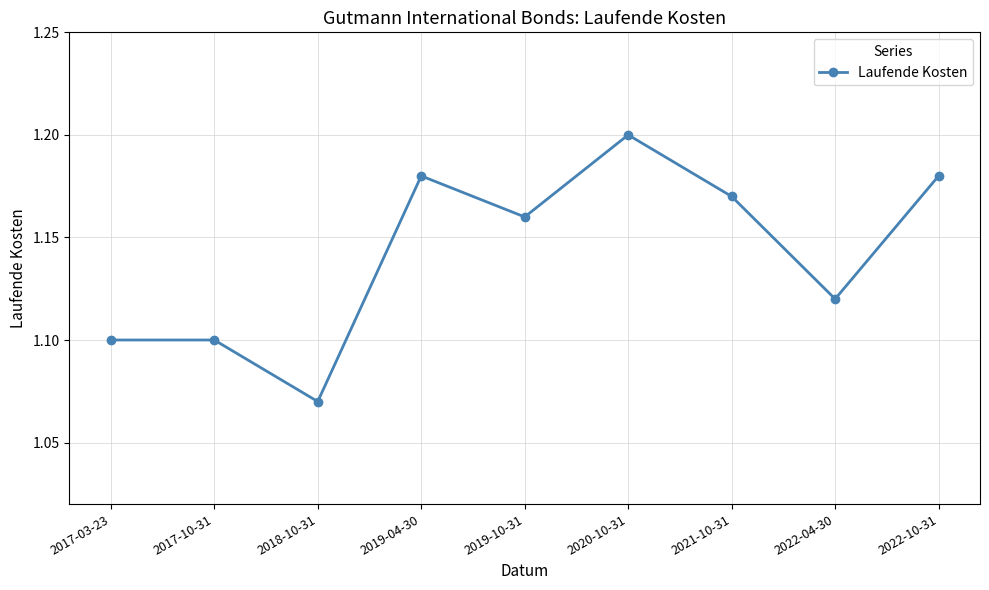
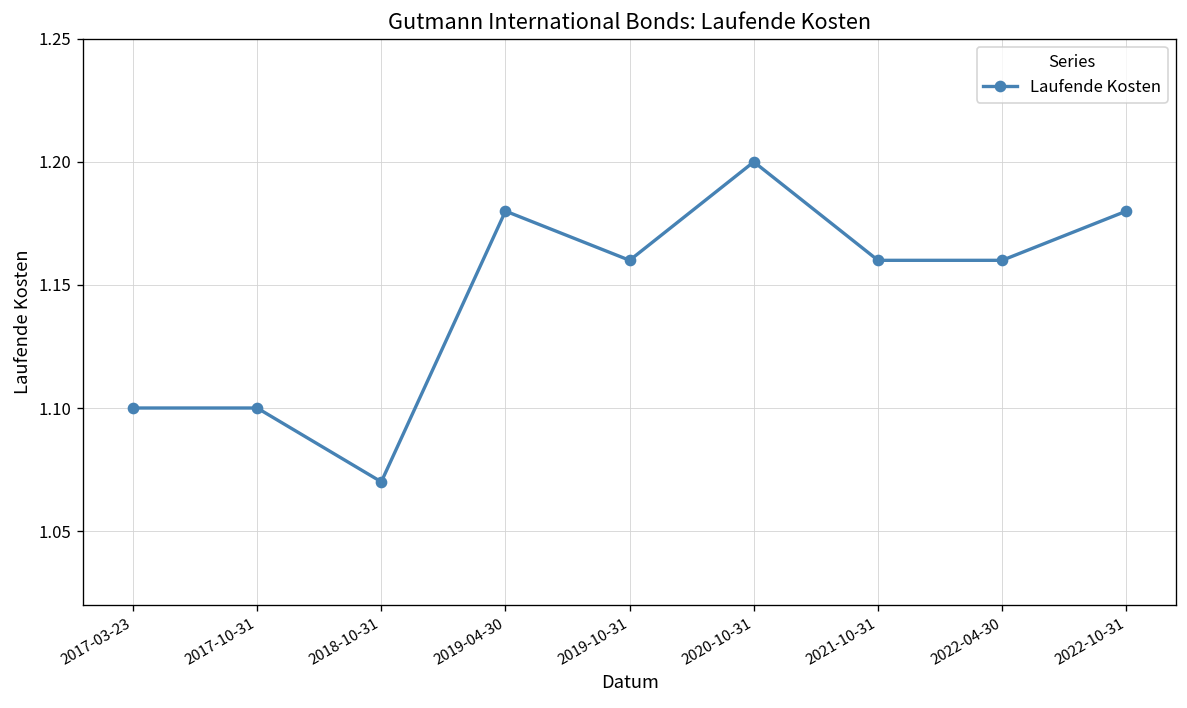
  {
    "2017-03-23": 1.10,
    "2017-10-31": 1.10,
    "2018-10-31": 1.07,
    "2019-04-30": 1.18,
    "2019-10-31": 1.16,
    "2020-10-31": 1.20,
-   "2021-10-31": 1.17,
-   "2022-04-30": 1.12,
+   "2021-10-31": 1.16,
+   "2022-04-30": 1.16,
    "2022-10-31": 1.18
  }
